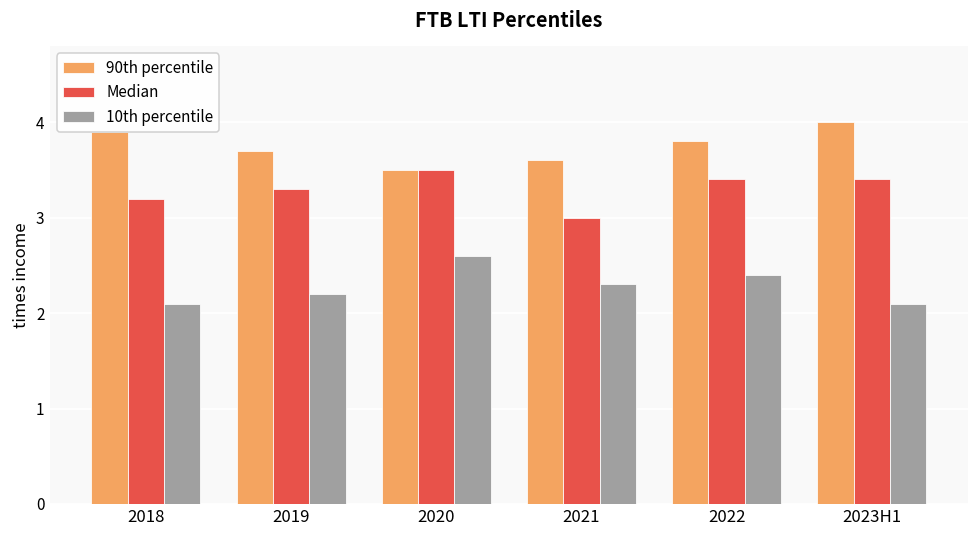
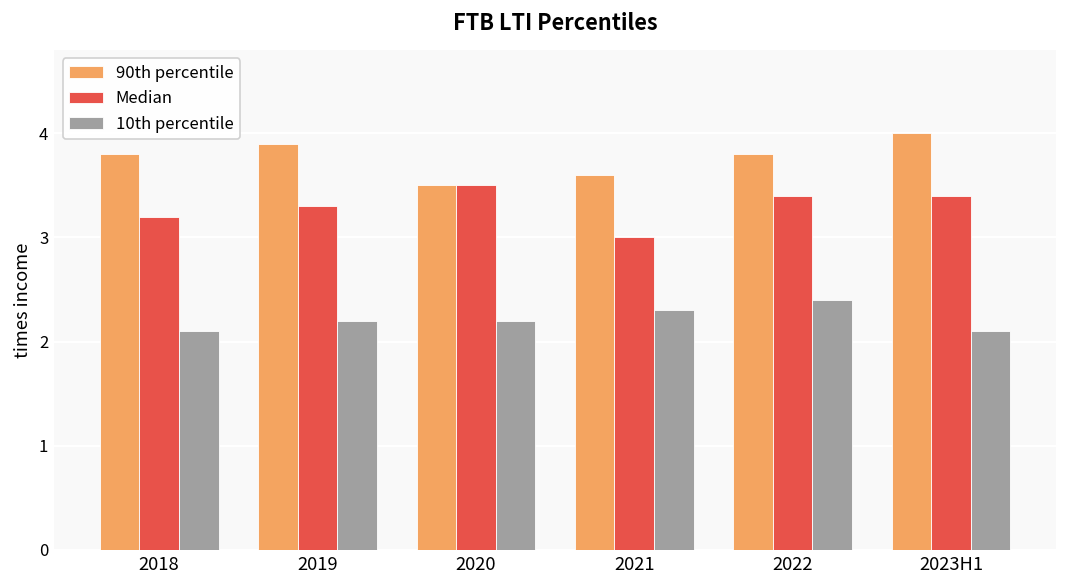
  {
    "90th percentile": {
-     "2018": 3.9,
-     "2019": 3.7,
+     "2018": 3.8,
+     "2019": 3.9,
      "2020": 3.5,
      "2021": 3.6,
      "2022": 3.8,
      "2023H1": 4.0
    },
    "Median": {
      "2018": 3.2,
      "2019": 3.3,
      "2020": 3.5,
      "2021": 3.0,
      "2022": 3.4,
      "2023H1": 3.4
    },
    "10th percentile": {
      "2018": 2.1,
      "2019": 2.2,
-     "2020": 2.6,
+     "2020": 2.2,
      "2021": 2.3,
      "2022": 2.4,
      "2023H1": 2.1
    }
  }
